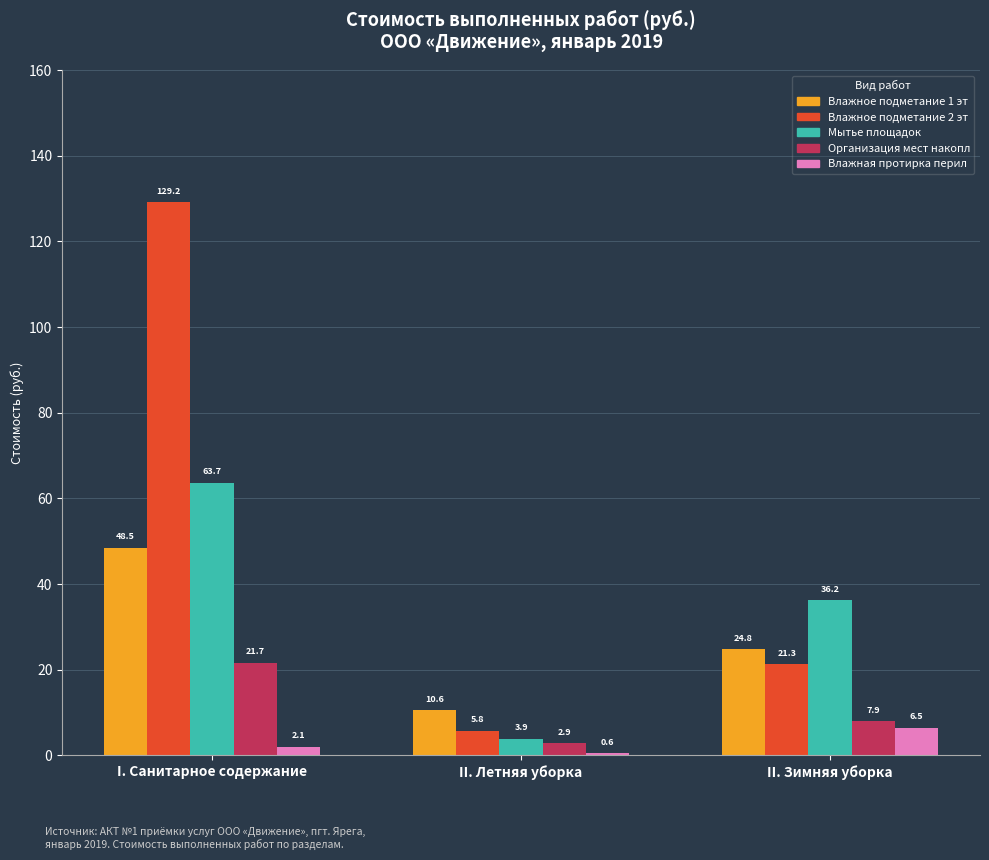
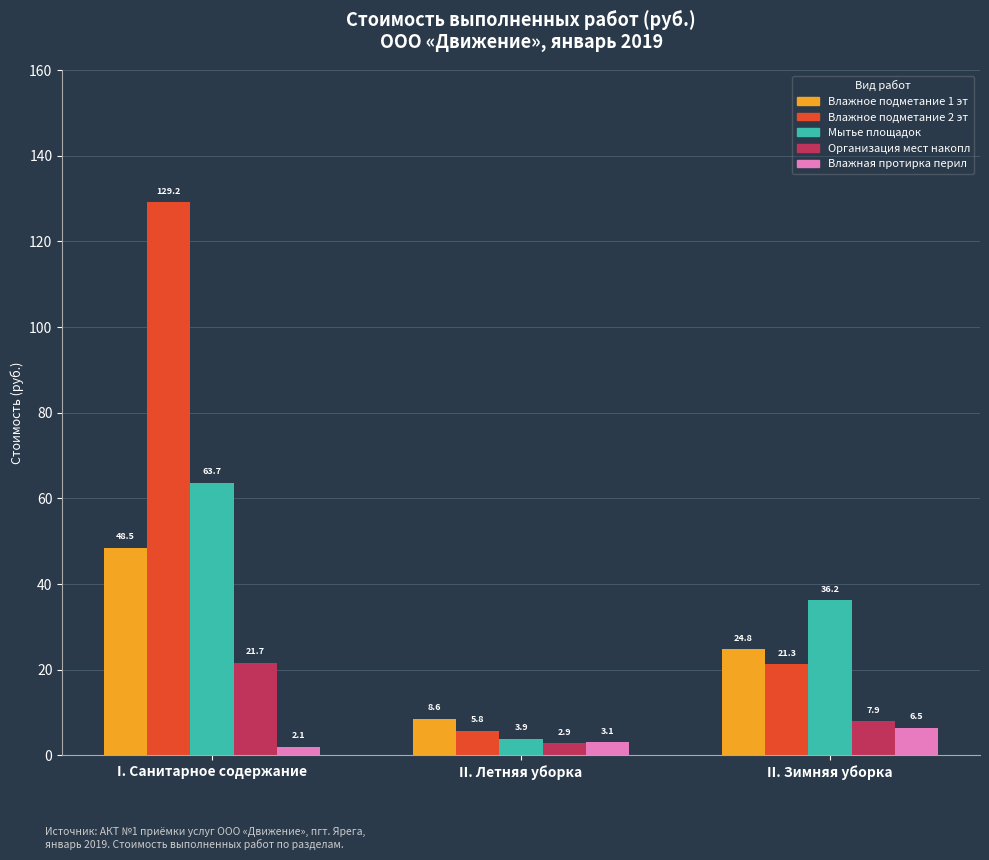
  {
    "Влажное подметание 1 эт": {
      "I. Санитарное содержание": 48.5,
-     "II. Летняя уборка": 10.6,
+     "II. Летняя уборка": 8.6,
      "II. Зимняя уборка": 24.8
    },
    "Влажное подметание 2 эт": {
      "I. Санитарное содержание": 129.2,
      "II. Летняя уборка": 5.8,
      "II. Зимняя уборка": 21.3
    },
    "Мытье площадок": {
      "I. Санитарное содержание": 63.7,
      "II. Летняя уборка": 3.9,
      "II. Зимняя уборка": 36.2
    },
    "Организация мест накопл": {
      "I. Санитарное содержание": 21.7,
      "II. Летняя уборка": 2.9,
      "II. Зимняя уборка": 7.9
    },
    "Влажная протирка перил": {
      "I. Санитарное содержание": 2.1,
-     "II. Летняя уборка": 0.6,
+     "II. Летняя уборка": 3.1,
      "II. Зимняя уборка": 6.5
    }
  }
